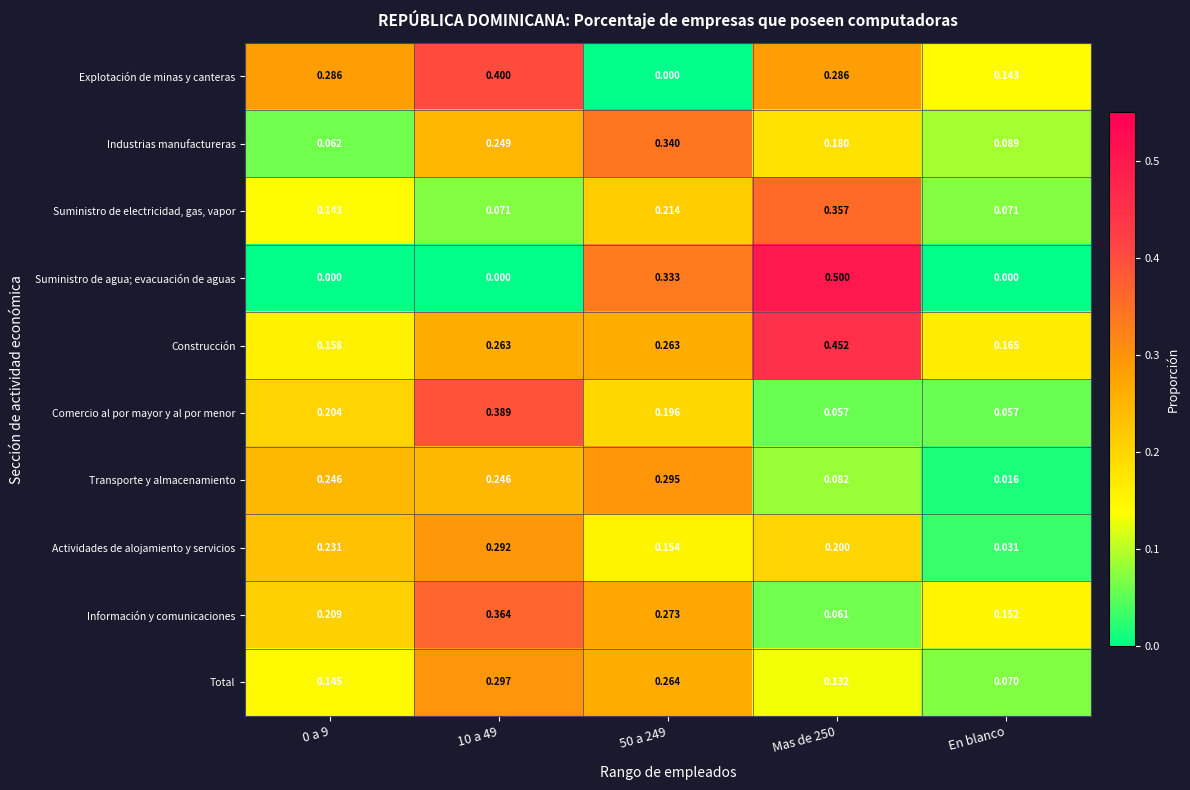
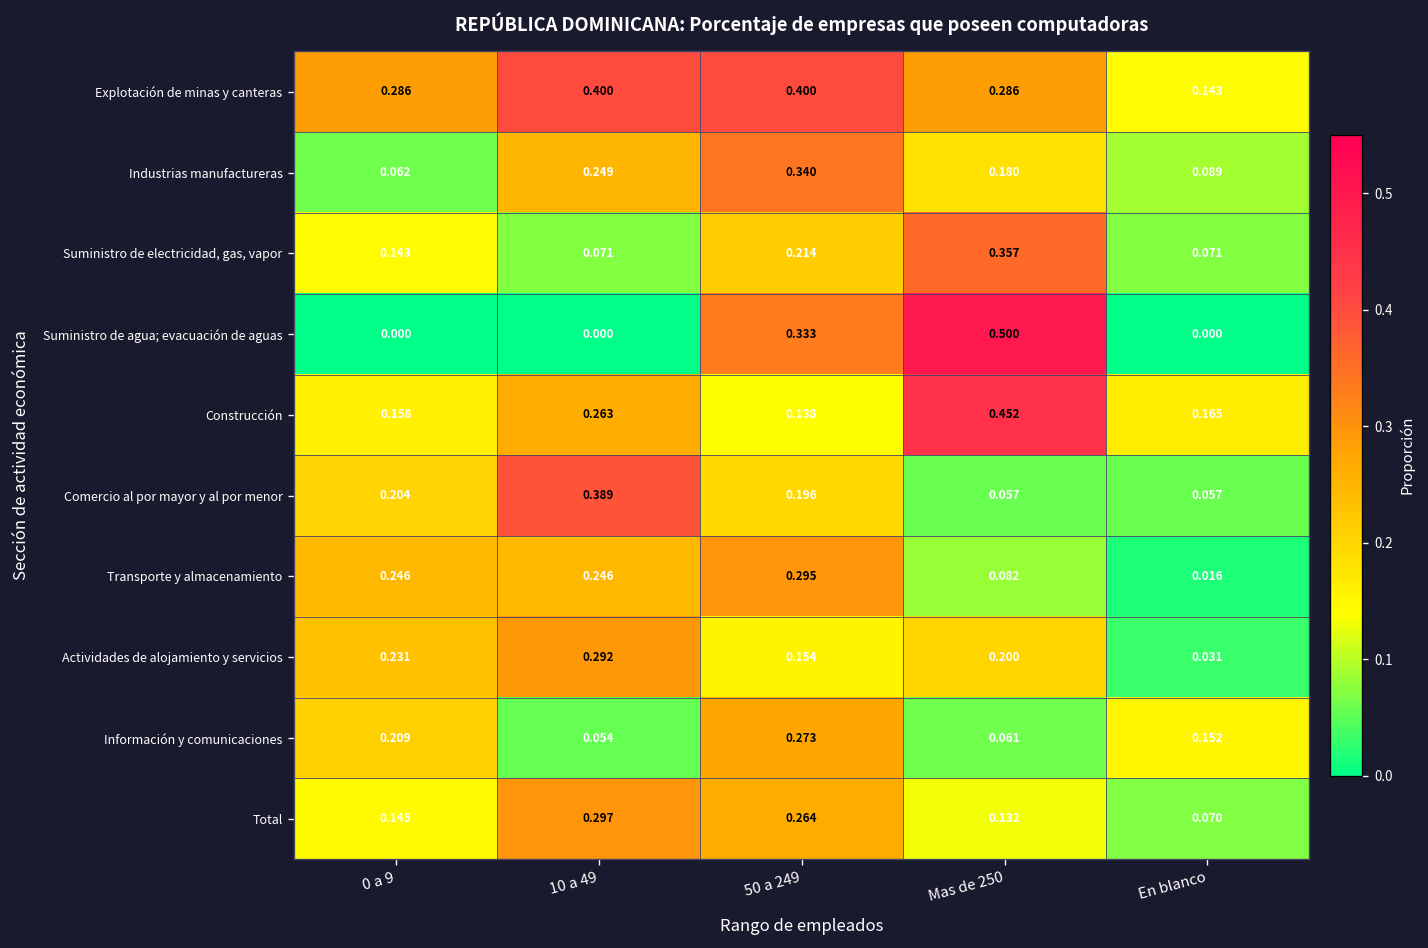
  {
    "Explotación de minas y canteras": {
      "0 a 9": 0.286,
      "10 a 49": 0.400,
-     "50 a 249": 0.000,
+     "50 a 249": 0.400,
      "Mas de 250": 0.286,
      "En blanco": 0.143
    },
    "Industrias manufactureras": {
      "0 a 9": 0.062,
      "10 a 49": 0.249,
      "50 a 249": 0.340,
      "Mas de 250": 0.180,
      "En blanco": 0.089
    },
    "Suministro de electricidad, gas, vapor": {
      "0 a 9": 0.143,
      "10 a 49": 0.071,
      "50 a 249": 0.214,
      "Mas de 250": 0.357,
      "En blanco": 0.071
    },
    "Suministro de agua; evacuación de aguas": {
      "0 a 9": 0.000,
      "10 a 49": 0.000,
      "50 a 249": 0.333,
      "Mas de 250": 0.500,
      "En blanco": 0.000
    },
    "Construcción": {
      "0 a 9": 0.158,
      "10 a 49": 0.263,
-     "50 a 249": 0.263,
+     "50 a 249": 0.138,
      "Mas de 250": 0.452,
      "En blanco": 0.165
    },
    "Comercio al por mayor y al por menor": {
      "0 a 9": 0.204,
      "10 a 49": 0.389,
      "50 a 249": 0.196,
      "Mas de 250": 0.057,
      "En blanco": 0.057
    },
    "Transporte y almacenamiento": {
      "0 a 9": 0.246,
      "10 a 49": 0.246,
      "50 a 249": 0.295,
      "Mas de 250": 0.082,
      "En blanco": 0.016
    },
    "Actividades de alojamiento y servicios": {
      "0 a 9": 0.231,
      "10 a 49": 0.292,
      "50 a 249": 0.154,
      "Mas de 250": 0.200,
      "En blanco": 0.031
    },
    "Información y comunicaciones": {
      "0 a 9": 0.209,
-     "10 a 49": 0.364,
+     "10 a 49": 0.054,
      "50 a 249": 0.273,
      "Mas de 250": 0.061,
      "En blanco": 0.152
    },
    "Total": {
      "0 a 9": 0.145,
      "10 a 49": 0.297,
      "50 a 249": 0.264,
      "Mas de 250": 0.132,
      "En blanco": 0.070
    }
  }
